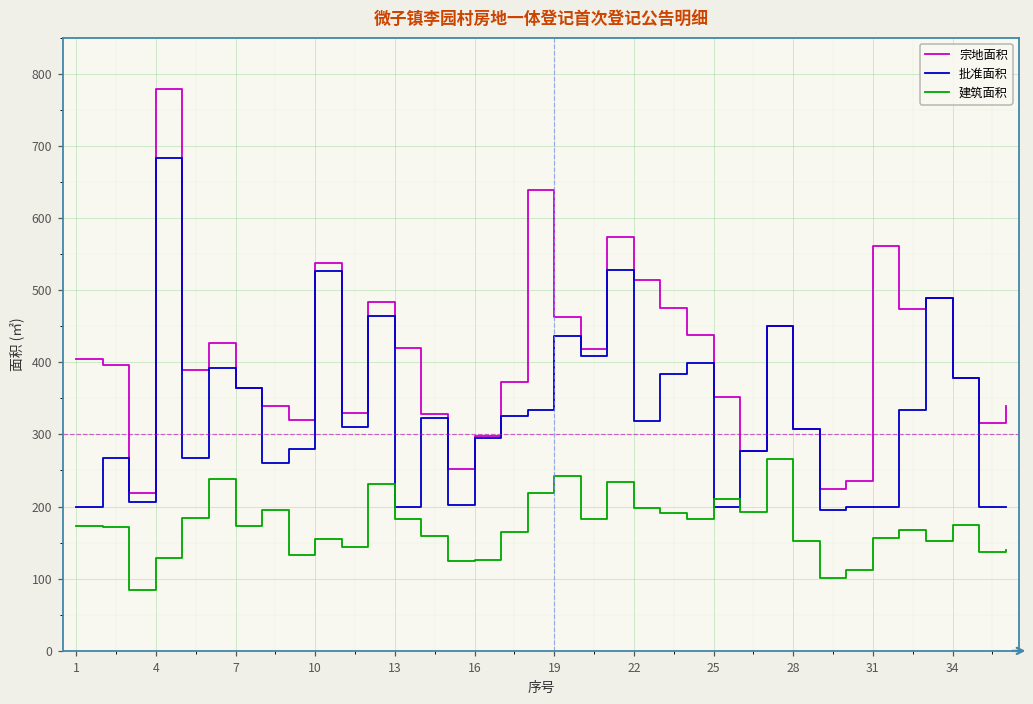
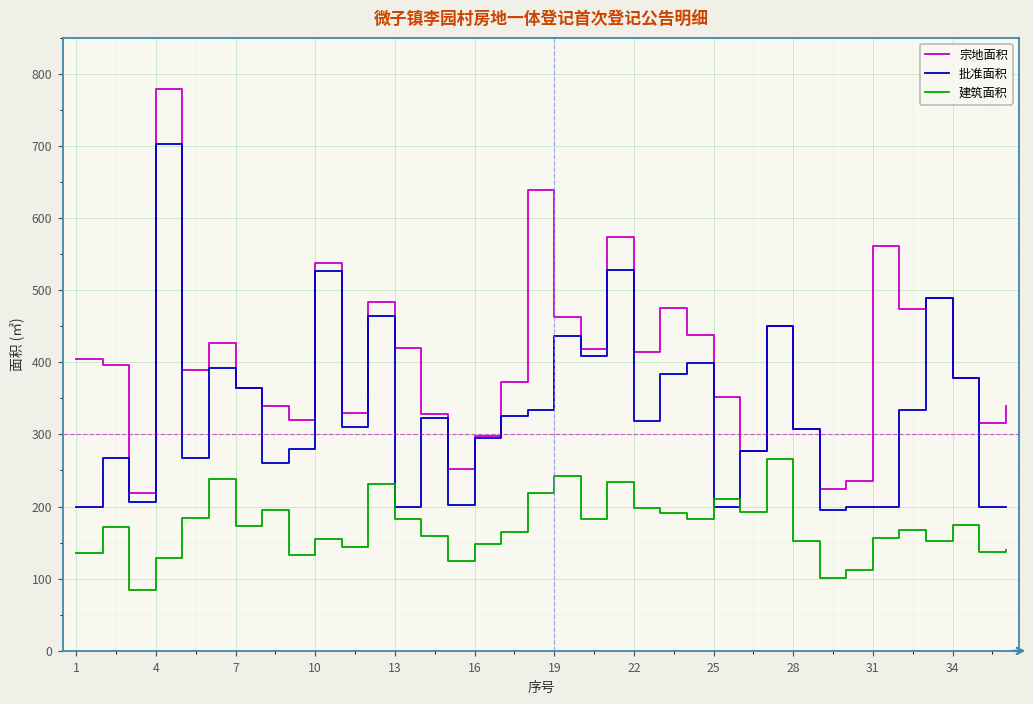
  {
    "宗地面积": {
      "1": 400,
      "4": 780,
      "10": 540,
      "13": 420,
      "19": 460,
-     "22": 510,
+     "22": 410,
      "25": 350,
      "31": 560
    },
    "批准面积": {
      "1": 200,
-     "4": 680,
+     "4": 700,
      "10": 530,
      "13": 200,
      "19": 440,
      "22": 320,
      "25": 200,
      "31": 200
    },
    "建筑面积": {
-     "1": 170,
+     "1": 140,
      "4": 130,
      "7": 170,
      "10": 150,
      "13": 180,
-     "16": 130,
+     "16": 150,
      "19": 240,
      "22": 200,
      "25": 210,
      "28": 150,
      "31": 160,
      "34": 170
    }
  }
